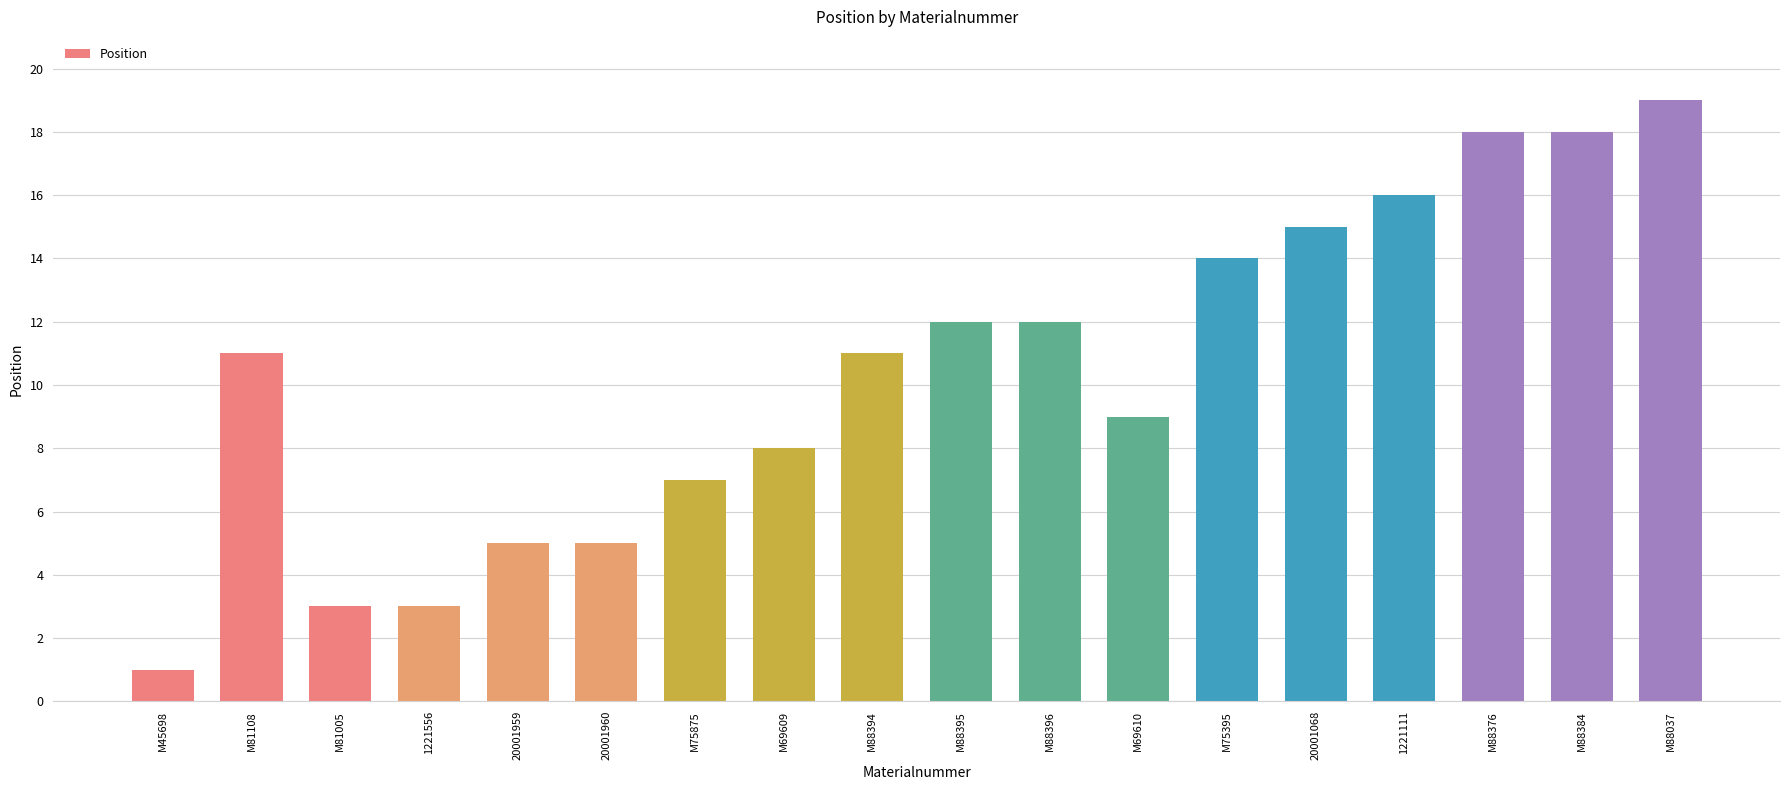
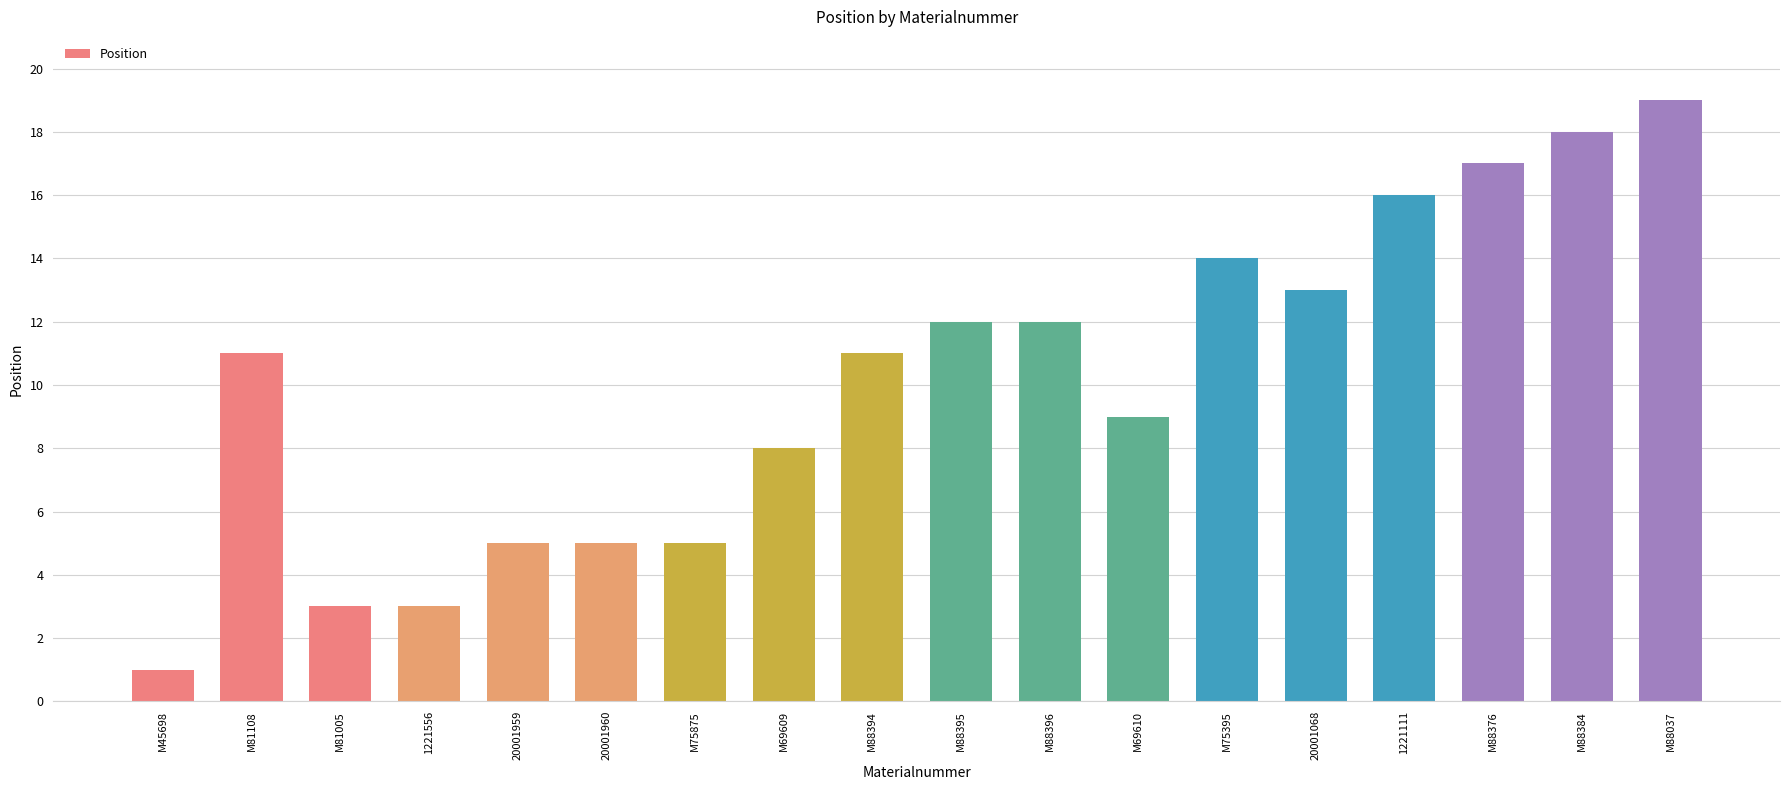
  {
    "M45698": 1,
    "M81108": 11,
    "M81005": 3,
    "1221556": 3,
    "20001959": 5,
    "20001960": 5,
-   "M75875": 7,
+   "M75875": 5,
    "M69609": 8,
    "M88394": 11,
    "M88395": 12,
    "M88396": 12,
    "M69610": 9,
    "M75395": 14,
-   "20001068": 15,
+   "20001068": 13,
    "1221111": 16,
-   "M88376": 18,
+   "M88376": 17,
    "M88384": 18,
    "M88037": 19
  }
